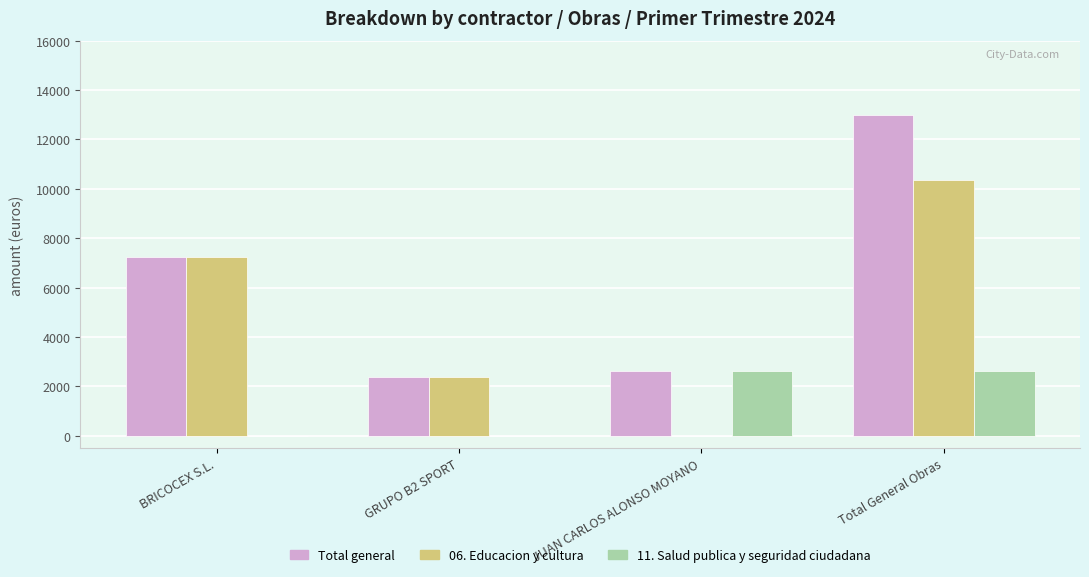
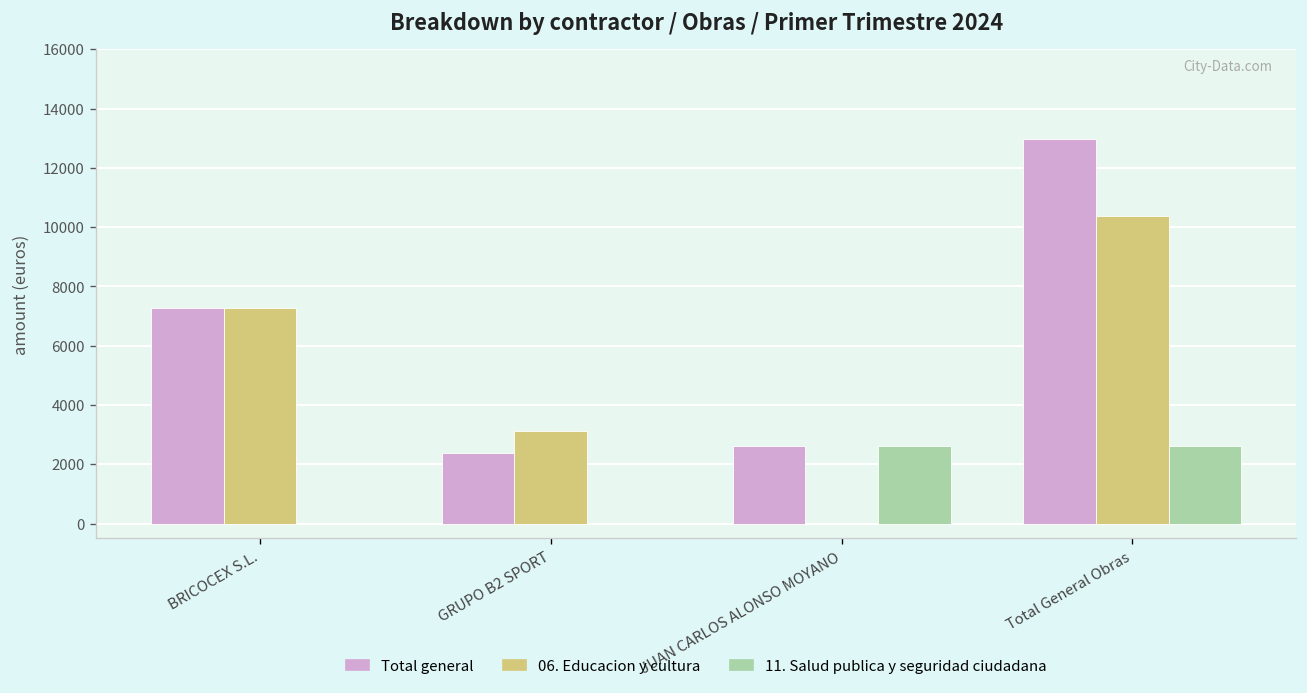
  {
    "Total general": {
      "BRICOCEX S.L.": 7300,
      "GRUPO B2 SPORT": 2400,
      "JUAN CARLOS ALONSO MOYANO": 2600,
      "Total General Obras": 13000
    },
    "06. Educacion y cultura": {
      "BRICOCEX S.L.": 7300,
-     "GRUPO B2 SPORT": 2400,
+     "GRUPO B2 SPORT": 3100,
      "JUAN CARLOS ALONSO MOYANO": 0,
      "Total General Obras": 10400
    },
    "11. Salud publica y seguridad ciudadana": {
      "BRICOCEX S.L.": 0,
      "GRUPO B2 SPORT": 0,
      "JUAN CARLOS ALONSO MOYANO": 2600,
      "Total General Obras": 2600
    }
  }
